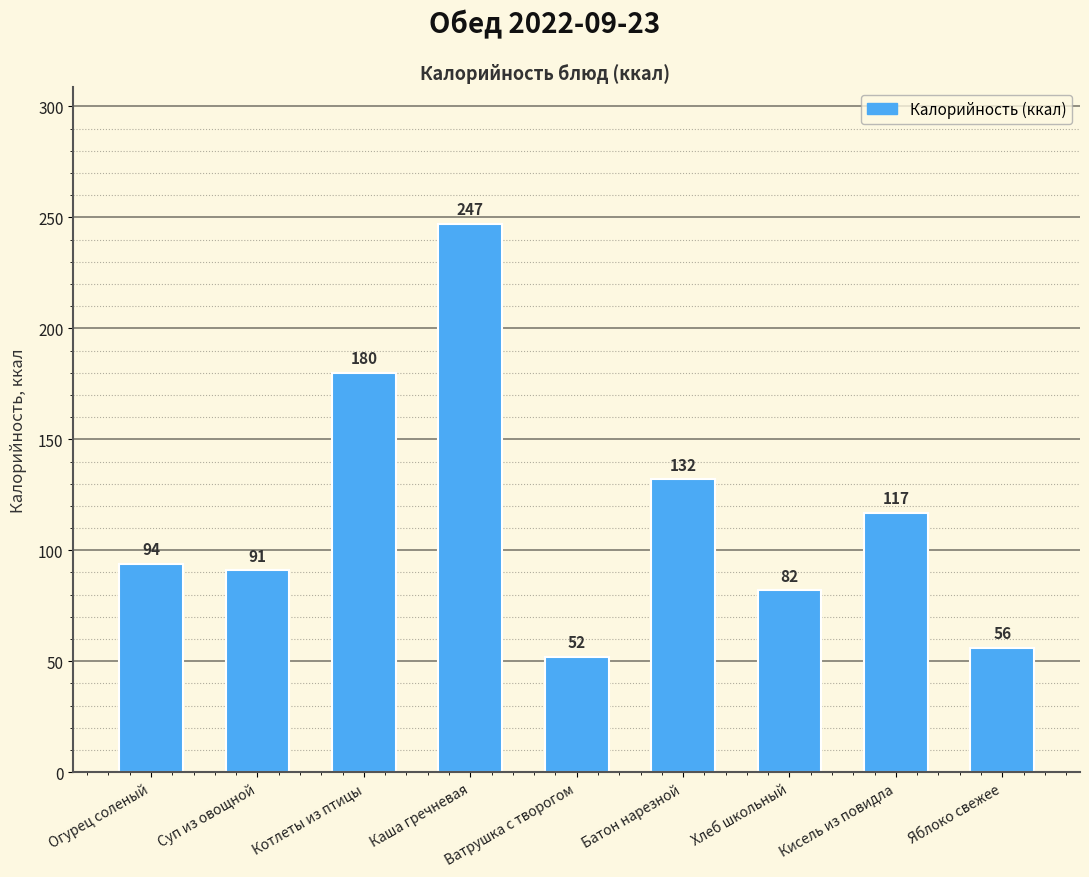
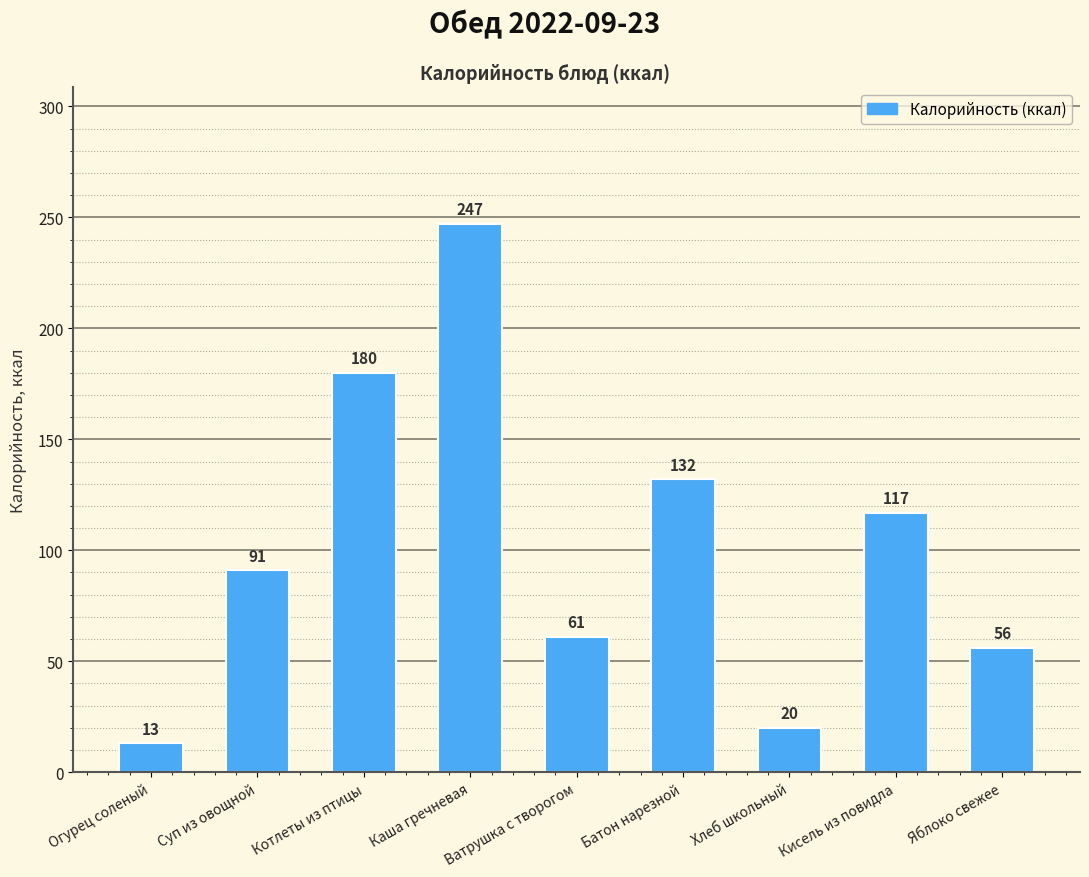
  {
-   "Огурец соленый": 94,
+   "Огурец соленый": 13,
    "Суп из овощной": 91,
    "Котлеты из птицы": 180,
    "Каша гречневая": 247,
-   "Ватрушка с творогом": 52,
+   "Ватрушка с творогом": 61,
    "Батон нарезной": 132,
-   "Хлеб школьный": 82,
+   "Хлеб школьный": 20,
    "Кисель из повидла": 117,
    "Яблоко свежее": 56
  }
